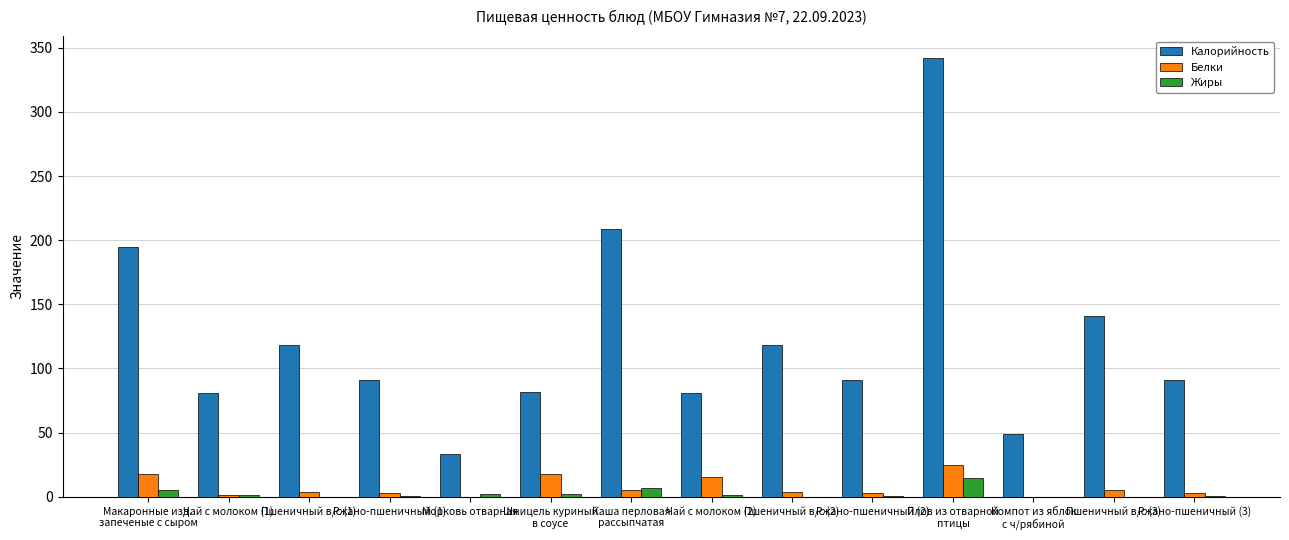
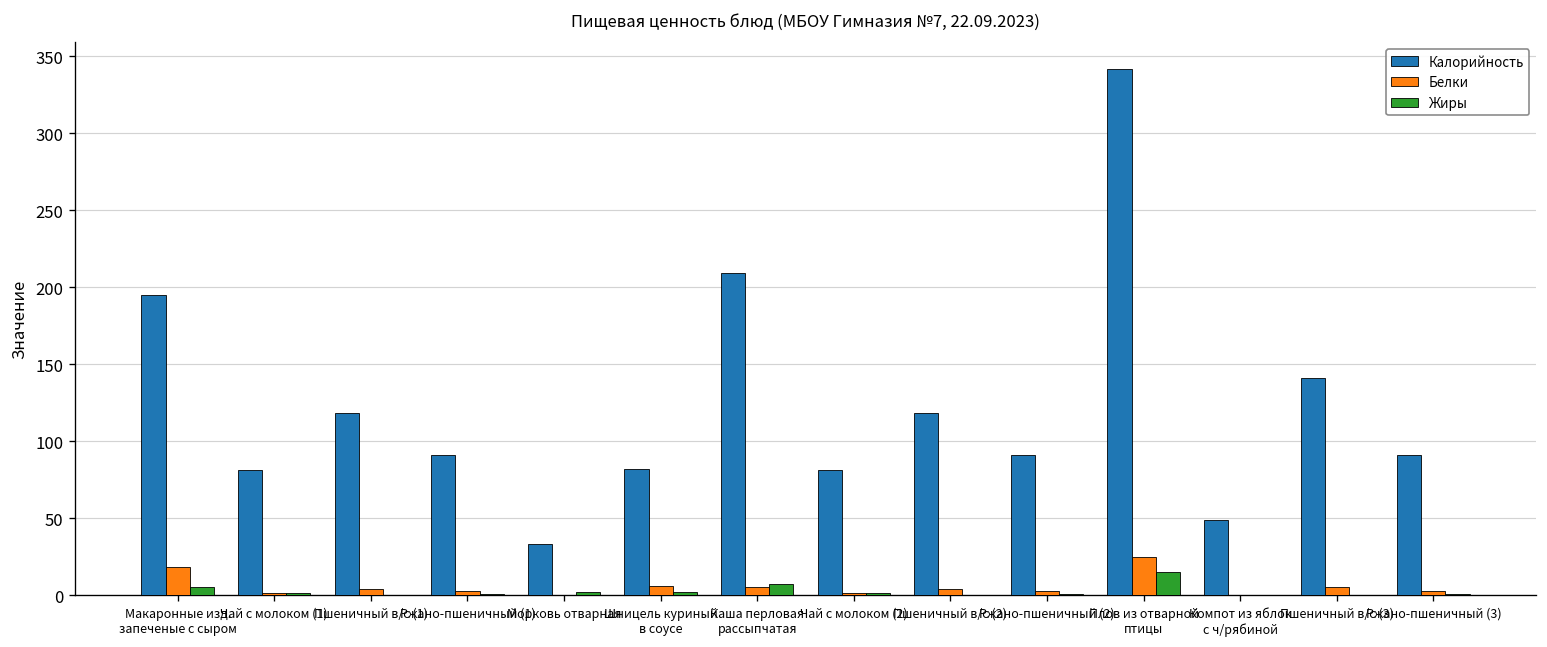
  {
    "Белки": {
      "Макаронные изд. запеченые с сыром": 18,
-     "Шницель куриный в соусе": 18,
+     "Шницель куриный в соусе": 6,
      "Каша перловая рассыпчатая": 5,
-     "Чай с молоком (2)": 16,
+     "Чай с молоком (2)": 2,
      "Плов из отварной птицы": 25,
      "Компот из яблок с ч/рябиной": 0
    }
  }
